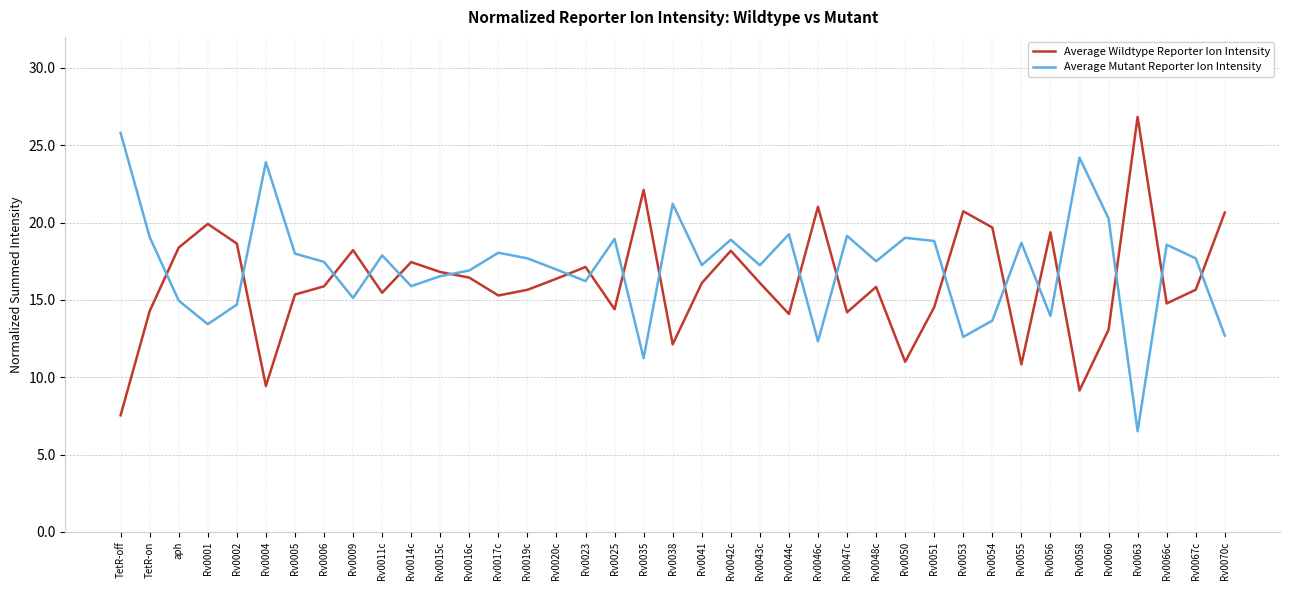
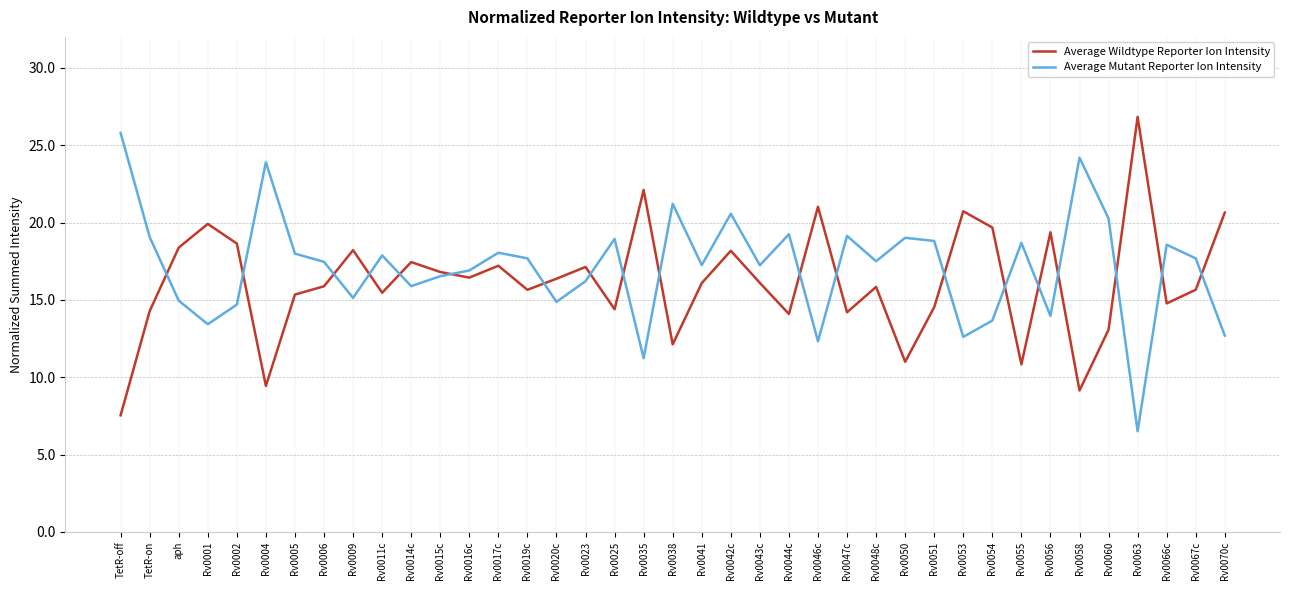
  {
    "Average Wildtype Reporter Ion Intensity": {
      "TetR-off": 7.5,
      "TetR-on": 14.3,
      "aph": 18.4,
      "Rv0001": 19.9,
      "Rv0002": 18.6,
      "Rv0004": 9.4,
      "Rv0005": 15.3,
      "Rv0006": 15.9,
      "Rv0009": 18.2,
      "Rv0011c": 15.5,
      "Rv0014c": 17.4,
      "Rv0015c": 16.8,
      "Rv0016c": 16.4,
-     "Rv0017c": 15.3,
+     "Rv0017c": 17.2,
      "Rv0019c": 15.7,
      "Rv0020c": 16.4,
      "Rv0023": 17.1,
      "Rv0025": 14.4,
      "Rv0035": 22.1,
      "Rv0038": 12.1,
      "Rv0041": 16.1,
      "Rv0042c": 18.2,
      "Rv0043c": 16.1,
      "Rv0044c": 14.1,
      "Rv0046c": 21.0,
      "Rv0047c": 14.2,
      "Rv0048c": 15.8,
      "Rv0050": 11.0,
      "Rv0051": 14.5,
      "Rv0053": 20.7,
      "Rv0054": 19.7,
      "Rv0055": 10.8,
      "Rv0056": 19.4,
      "Rv0058": 9.1,
      "Rv0060": 13.1,
      "Rv0063": 26.8,
      "Rv0066c": 14.8,
      "Rv0067c": 15.7,
      "Rv0070c": 20.6
    },
    "Average Mutant Reporter Ion Intensity": {
      "TetR-off": 25.8,
      "TetR-on": 19.1,
      "aph": 15.0,
      "Rv0001": 13.4,
      "Rv0002": 14.7,
      "Rv0004": 23.9,
      "Rv0005": 18.0,
      "Rv0006": 17.5,
      "Rv0009": 15.1,
      "Rv0011c": 17.9,
      "Rv0014c": 15.9,
      "Rv0015c": 16.5,
      "Rv0016c": 16.9,
      "Rv0017c": 18.0,
      "Rv0019c": 17.7,
-     "Rv0020c": 17.0,
+     "Rv0020c": 14.9,
      "Rv0023": 16.2,
      "Rv0025": 18.9,
      "Rv0035": 11.2,
      "Rv0038": 21.2,
      "Rv0041": 17.2,
-     "Rv0042c": 18.9,
+     "Rv0042c": 20.6,
      "Rv0043c": 17.2,
      "Rv0044c": 19.2,
      "Rv0046c": 12.3,
      "Rv0047c": 19.1,
      "Rv0048c": 17.5,
      "Rv0050": 19.0,
      "Rv0051": 18.8,
      "Rv0053": 12.6,
      "Rv0054": 13.7,
      "Rv0055": 18.7,
      "Rv0056": 14.0,
      "Rv0058": 24.2,
      "Rv0060": 20.3,
      "Rv0063": 6.5,
      "Rv0066c": 18.6,
      "Rv0067c": 17.7,
      "Rv0070c": 12.7
    }
  }
